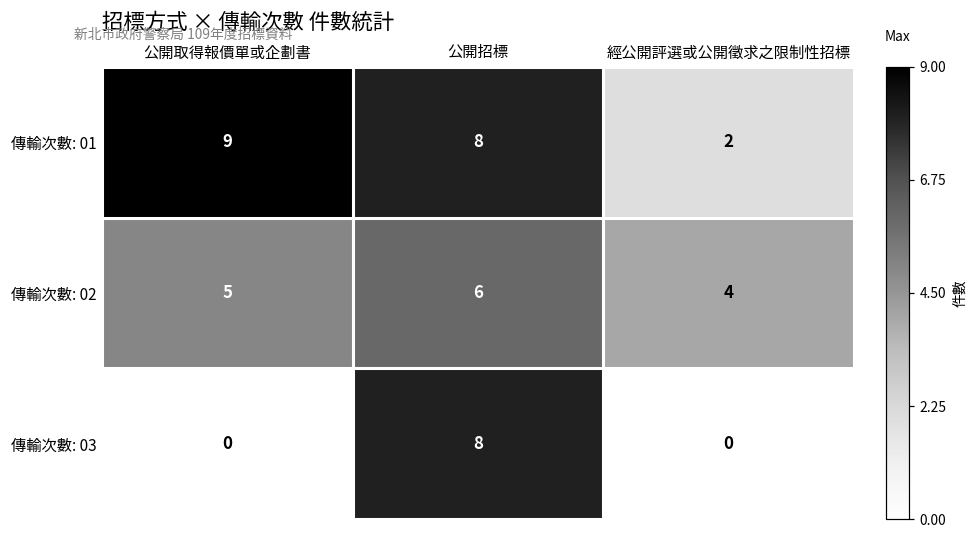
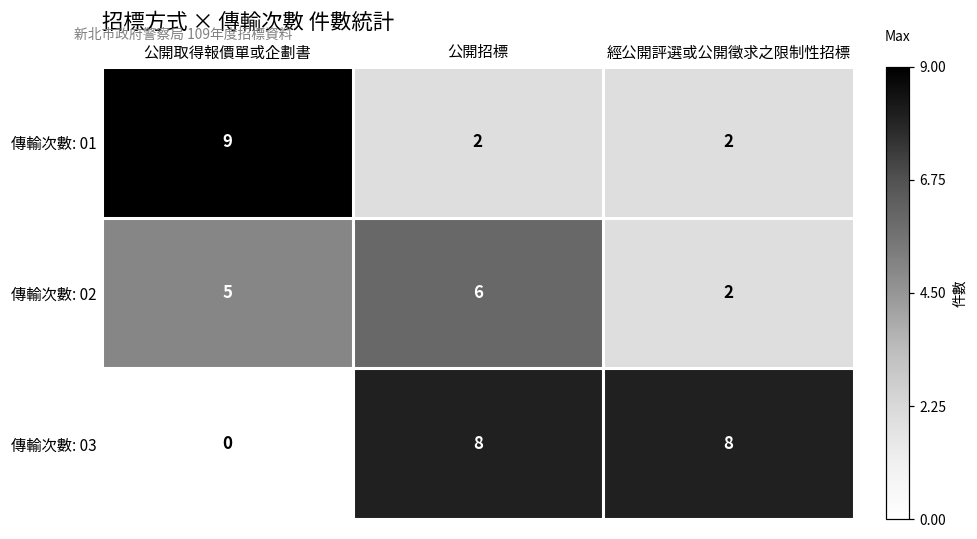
  {
    "傳輸次數: 01": {
      "公開取得報價單或企劃書": 9,
-     "公開招標": 8,
+     "公開招標": 2,
      "經公開評選或公開徵求之限制性招標": 2
    },
    "傳輸次數: 02": {
      "公開取得報價單或企劃書": 5,
      "公開招標": 6,
-     "經公開評選或公開徵求之限制性招標": 4
+     "經公開評選或公開徵求之限制性招標": 2
    },
    "傳輸次數: 03": {
      "公開取得報價單或企劃書": 0,
      "公開招標": 8,
-     "經公開評選或公開徵求之限制性招標": 0
+     "經公開評選或公開徵求之限制性招標": 8
    }
  }
